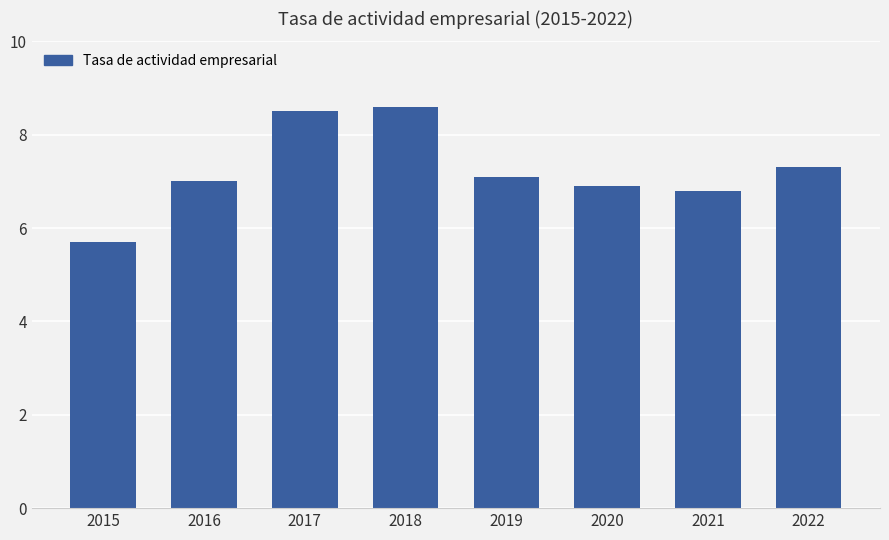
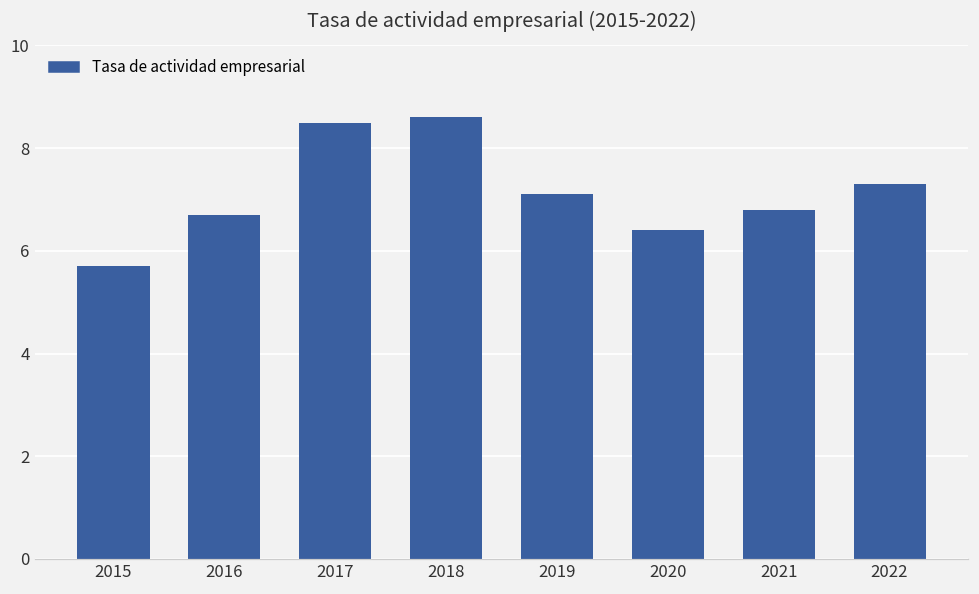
  {
    "2015": 5.7,
-   "2016": 7.0,
+   "2016": 6.7,
    "2017": 8.5,
    "2018": 8.6,
    "2019": 7.1,
-   "2020": 6.9,
+   "2020": 6.4,
    "2021": 6.8,
    "2022": 7.3
  }
